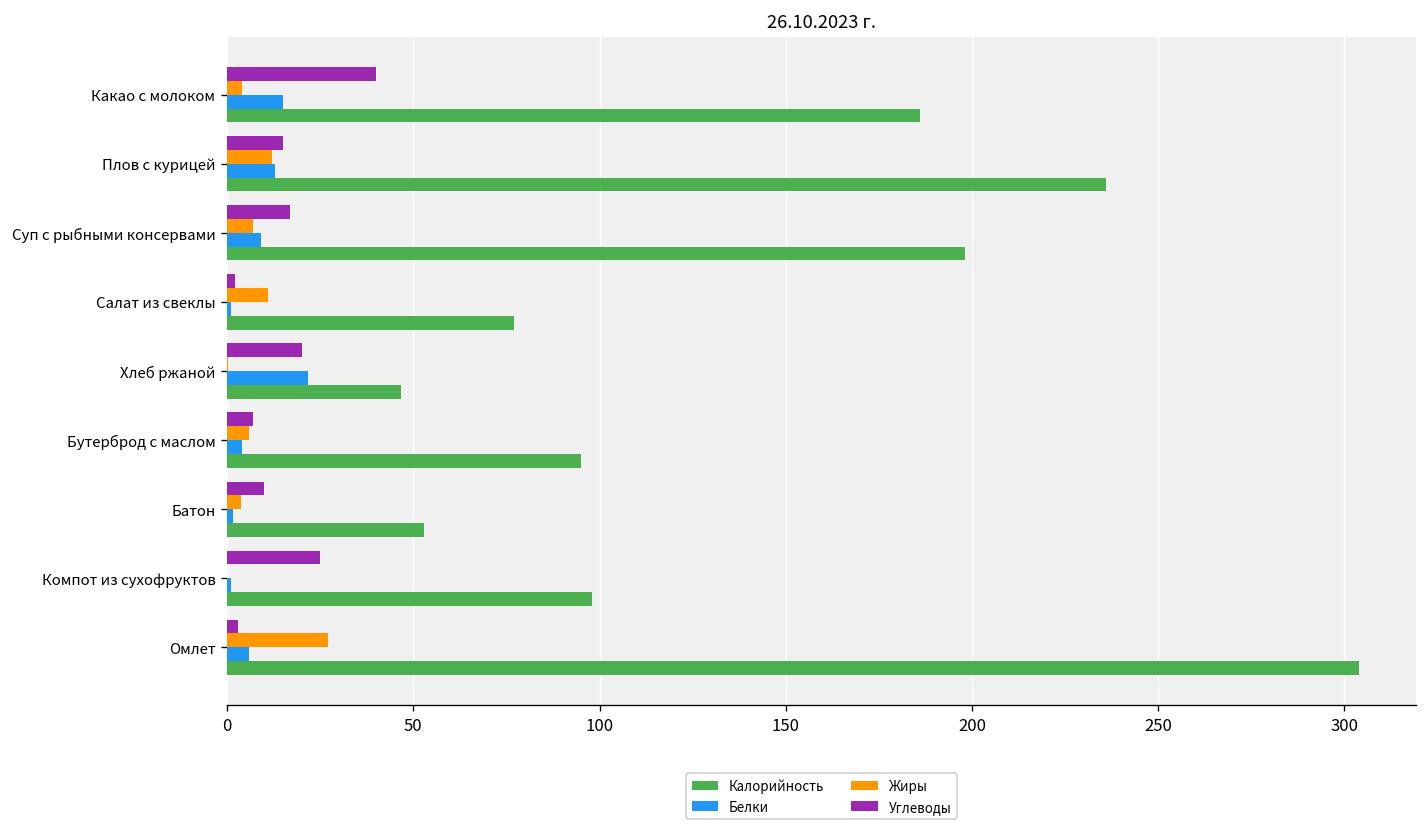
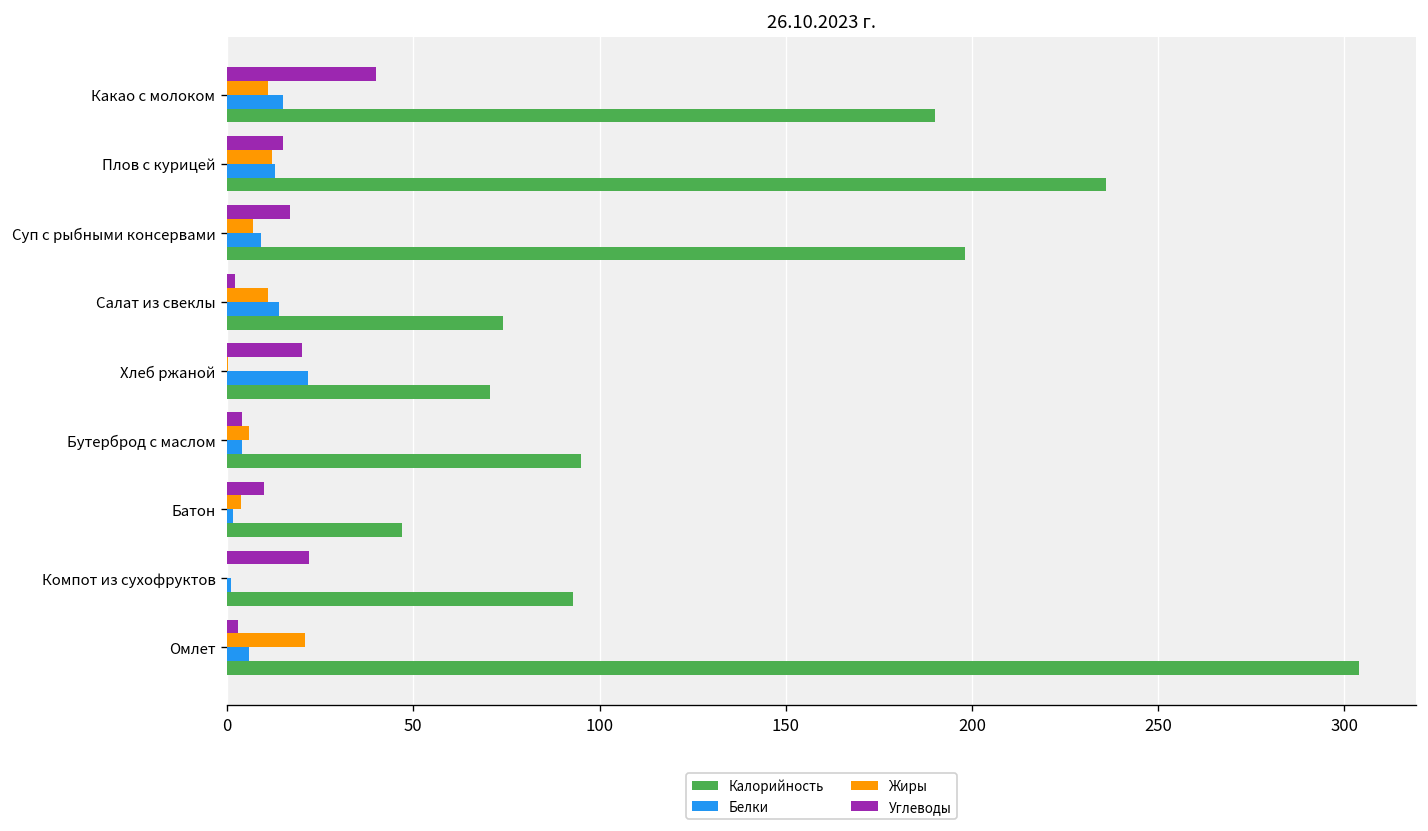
  {
    "Калорийность": {
-     "Какао с молоком": 186,
+     "Какао с молоком": 190,
      "Плов с курицей": 236,
      "Суп с рыбными консервами": 198,
-     "Салат из свеклы": 77,
-     "Хлеб ржаной": 47,
+     "Салат из свеклы": 74,
+     "Хлеб ржаной": 71,
      "Бутерброд с маслом": 95,
-     "Батон": 53,
-     "Компот из сухофруктов": 98,
+     "Батон": 47,
+     "Компот из сухофруктов": 93,
      "Омлет": 304
    },
    "Белки": {
      "Какао с молоком": 15,
      "Плов с курицей": 13,
      "Суп с рыбными консервами": 9,
-     "Салат из свеклы": 1,
+     "Салат из свеклы": 14,
      "Хлеб ржаной": 22,
      "Бутерброд с маслом": 4,
      "Батон": 2,
      "Компот из сухофруктов": 1,
      "Омлет": 6
    },
    "Жиры": {
-     "Какао с молоком": 4,
+     "Какао с молоком": 11,
      "Плов с курицей": 12,
      "Суп с рыбными консервами": 7,
      "Салат из свеклы": 11,
      "Бутерброд с маслом": 6,
      "Батон": 4,
      "Компот из сухофруктов": 0,
-     "Омлет": 27
+     "Омлет": 21
    },
    "Углеводы": {
      "Какао с молоком": 40,
      "Плов с курицей": 15,
      "Суп с рыбными консервами": 17,
      "Салат из свеклы": 2,
      "Хлеб ржаной": 20,
-     "Бутерброд с маслом": 7,
+     "Бутерброд с маслом": 4,
      "Батон": 10,
-     "Компот из сухофруктов": 25,
+     "Компот из сухофруктов": 22,
      "Омлет": 3
    }
  }
